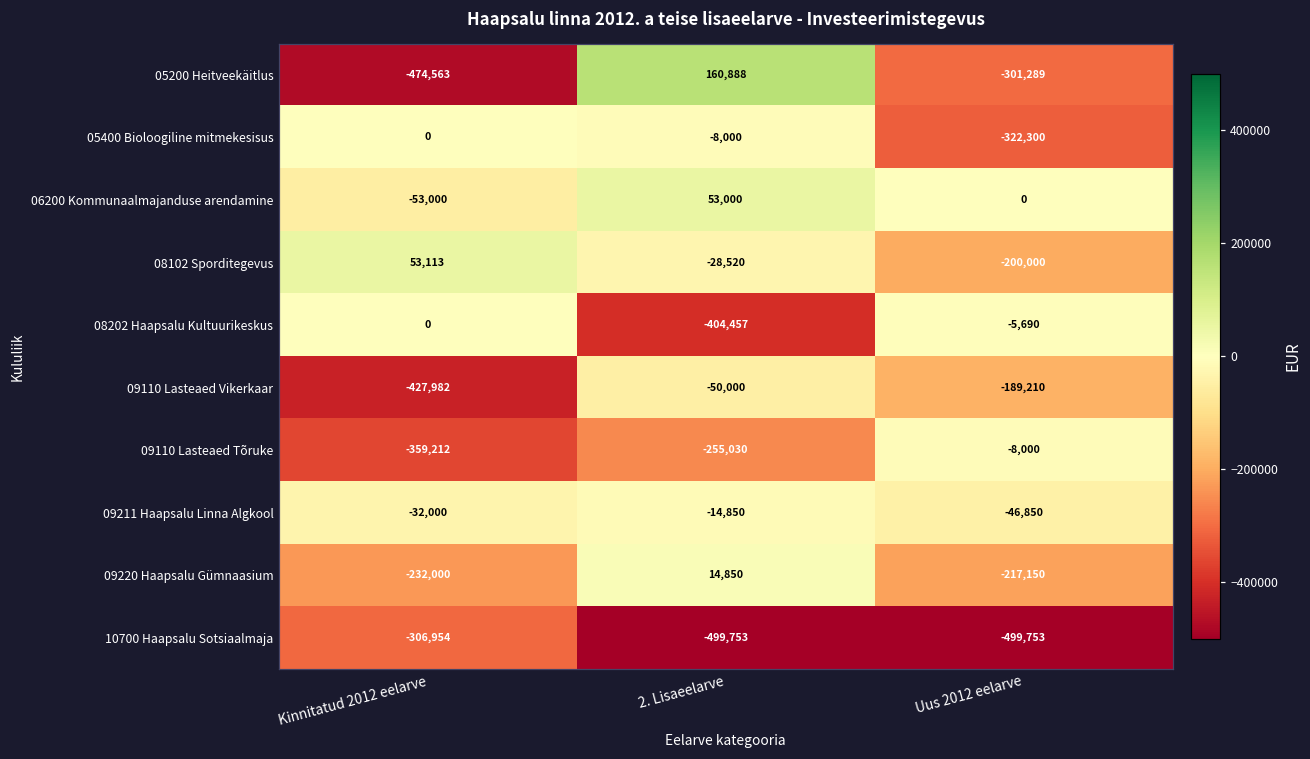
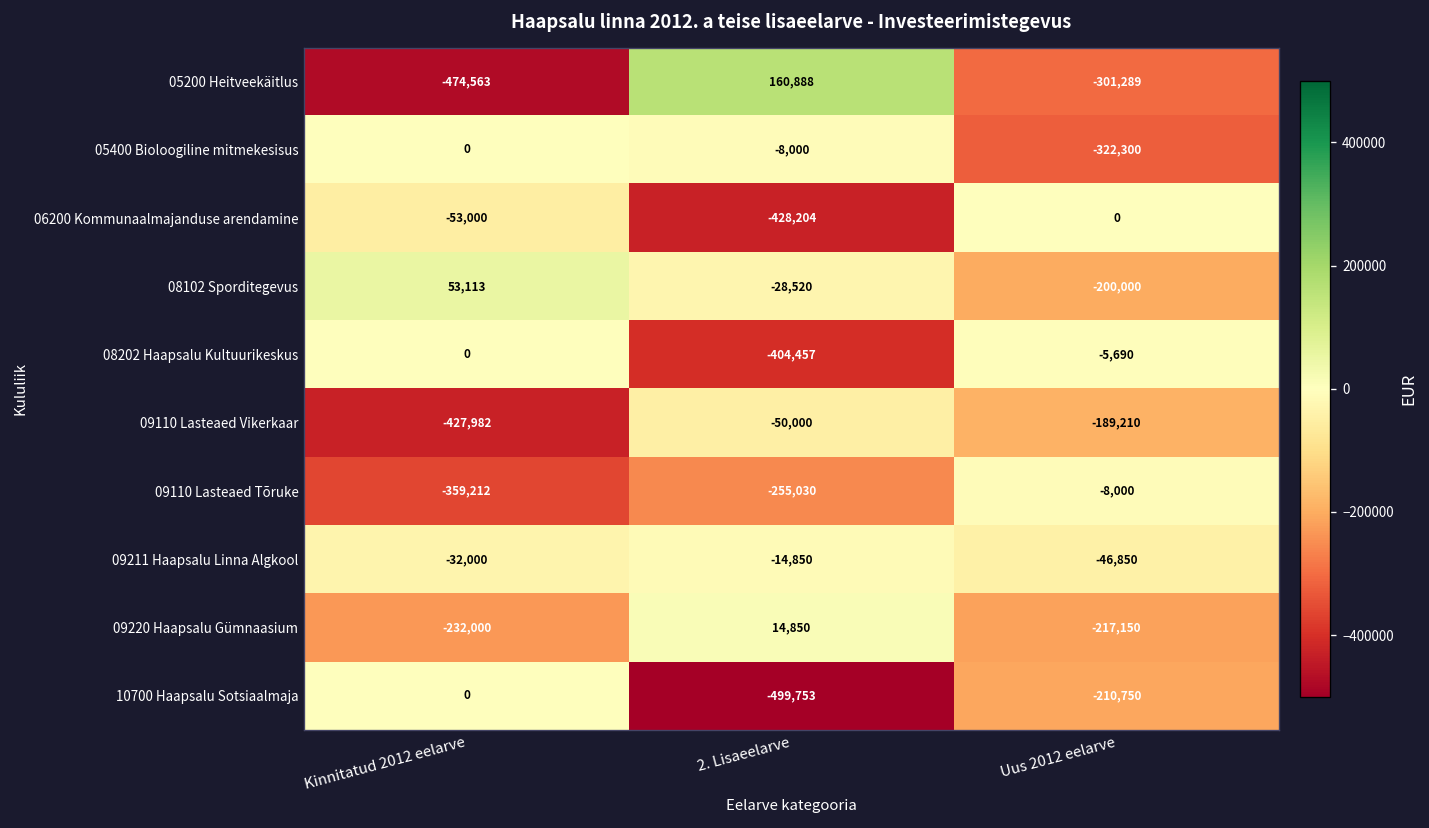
  {
    "05200 Heitveekäitlus": {
      "Kinnitatud 2012 eelarve": "-474,563",
      "2. Lisaeelarve": "160,888",
      "Uus 2012 eelarve": "-301,289"
    },
    "05400 Bioloogiline mitmekesisus": {
      "Kinnitatud 2012 eelarve": "0",
      "2. Lisaeelarve": "-8,000",
      "Uus 2012 eelarve": "-322,300"
    },
    "06200 Kommunaalmajanduse arendamine": {
      "Kinnitatud 2012 eelarve": "-53,000",
-     "2. Lisaeelarve": "53,000",
+     "2. Lisaeelarve": "-428,204",
      "Uus 2012 eelarve": "0"
    },
    "08102 Sporditegevus": {
      "Kinnitatud 2012 eelarve": "53,113",
      "2. Lisaeelarve": "-28,520",
      "Uus 2012 eelarve": "-200,000"
    },
    "08202 Haapsalu Kultuurikeskus": {
      "Kinnitatud 2012 eelarve": "0",
      "2. Lisaeelarve": "-404,457",
      "Uus 2012 eelarve": "-5,690"
    },
    "09110 Lasteaed Vikerkaar": {
      "Kinnitatud 2012 eelarve": "-427,982",
      "2. Lisaeelarve": "-50,000",
      "Uus 2012 eelarve": "-189,210"
    },
    "09110 Lasteaed Tõruke": {
      "Kinnitatud 2012 eelarve": "-359,212",
      "2. Lisaeelarve": "-255,030",
      "Uus 2012 eelarve": "-8,000"
    },
    "09211 Haapsalu Linna Algkool": {
      "Kinnitatud 2012 eelarve": "-32,000",
      "2. Lisaeelarve": "-14,850",
      "Uus 2012 eelarve": "-46,850"
    },
    "09220 Haapsalu Gümnaasium": {
      "Kinnitatud 2012 eelarve": "-232,000",
      "2. Lisaeelarve": "14,850",
      "Uus 2012 eelarve": "-217,150"
    },
    "10700 Haapsalu Sotsiaalmaja": {
-     "Kinnitatud 2012 eelarve": "-306,954",
+     "Kinnitatud 2012 eelarve": "0",
      "2. Lisaeelarve": "-499,753",
-     "Uus 2012 eelarve": "-499,753"
+     "Uus 2012 eelarve": "-210,750"
    }
  }
